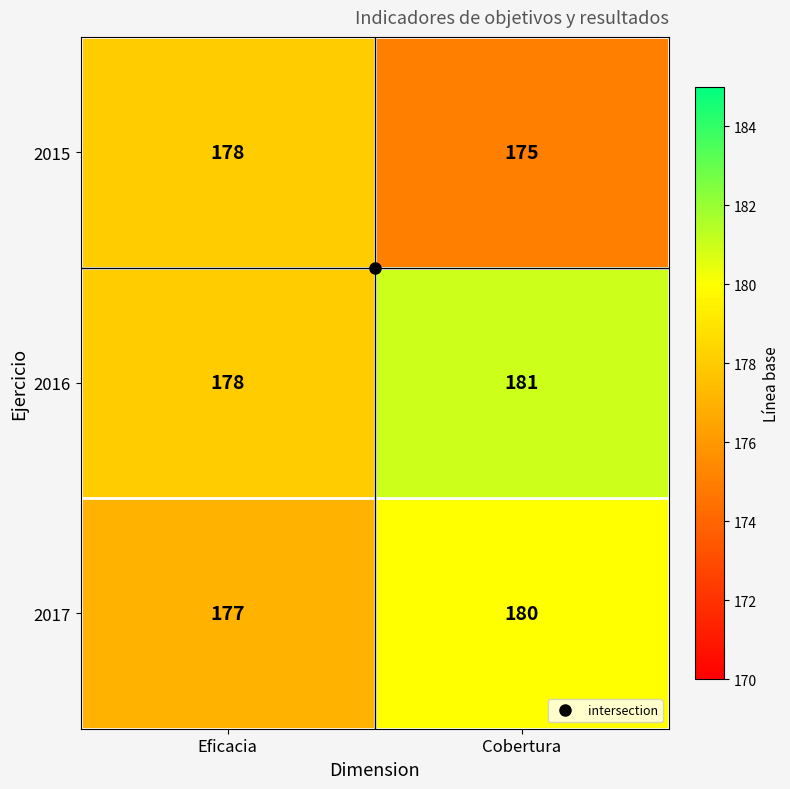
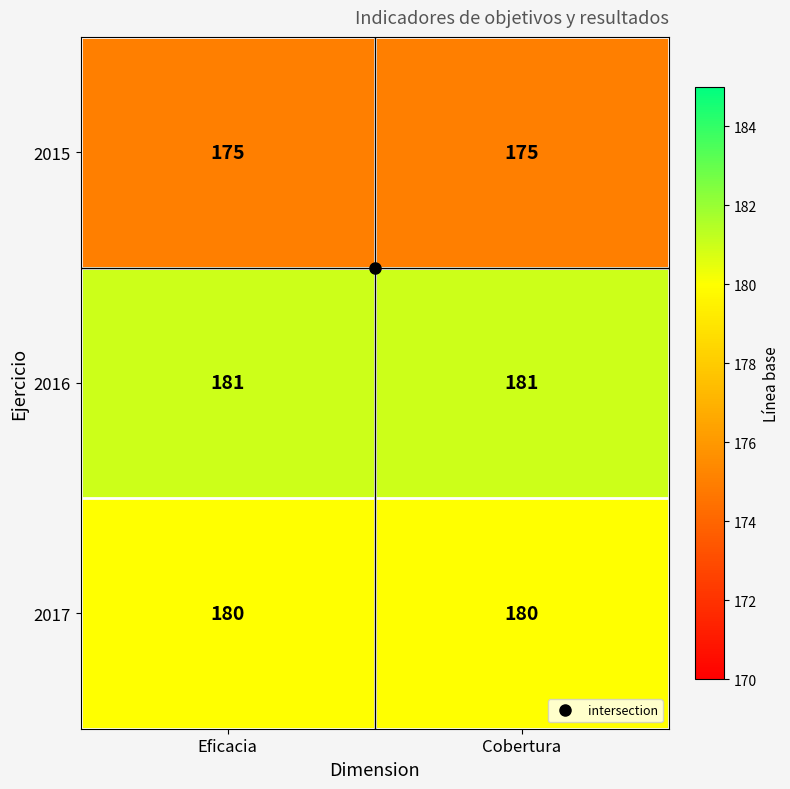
  {
    "2015": {
-     "Eficacia": 178,
+     "Eficacia": 175,
      "Cobertura": 175
    },
    "2016": {
-     "Eficacia": 178,
+     "Eficacia": 181,
      "Cobertura": 181
    },
    "2017": {
-     "Eficacia": 177,
+     "Eficacia": 180,
      "Cobertura": 180
    }
  }
